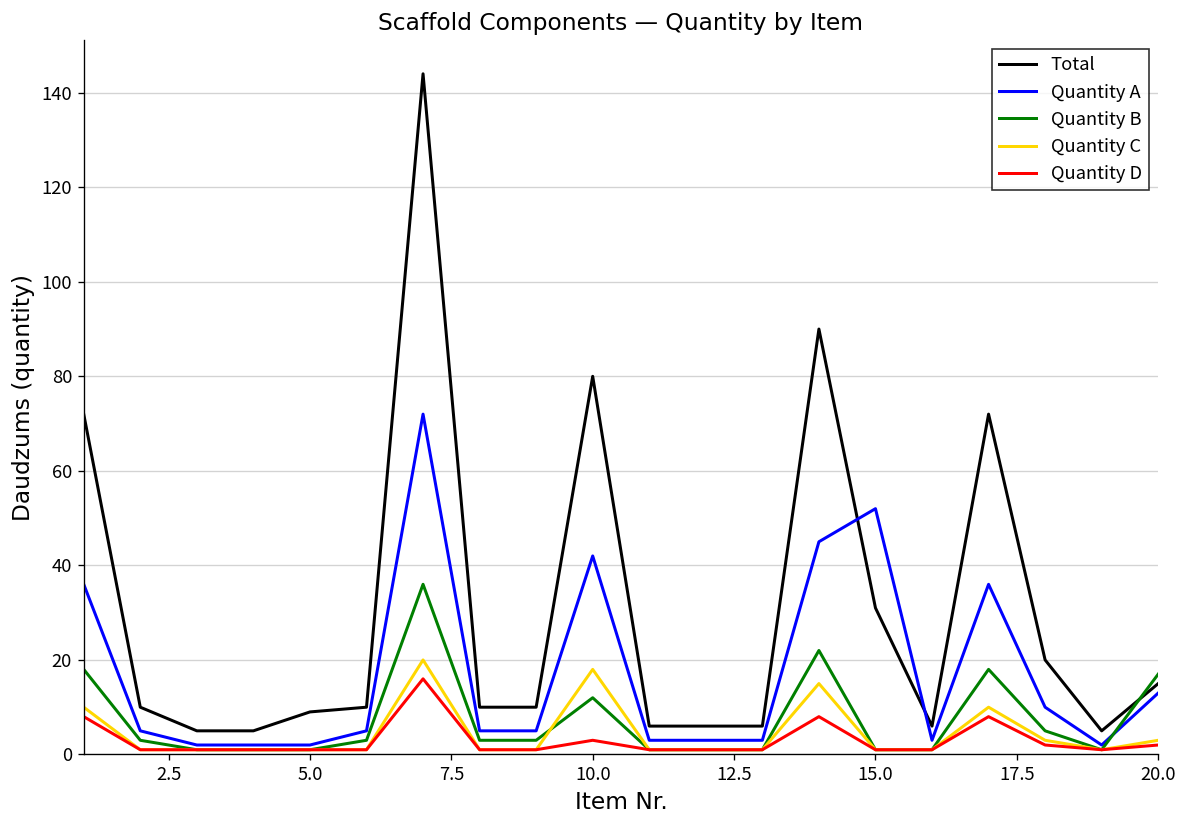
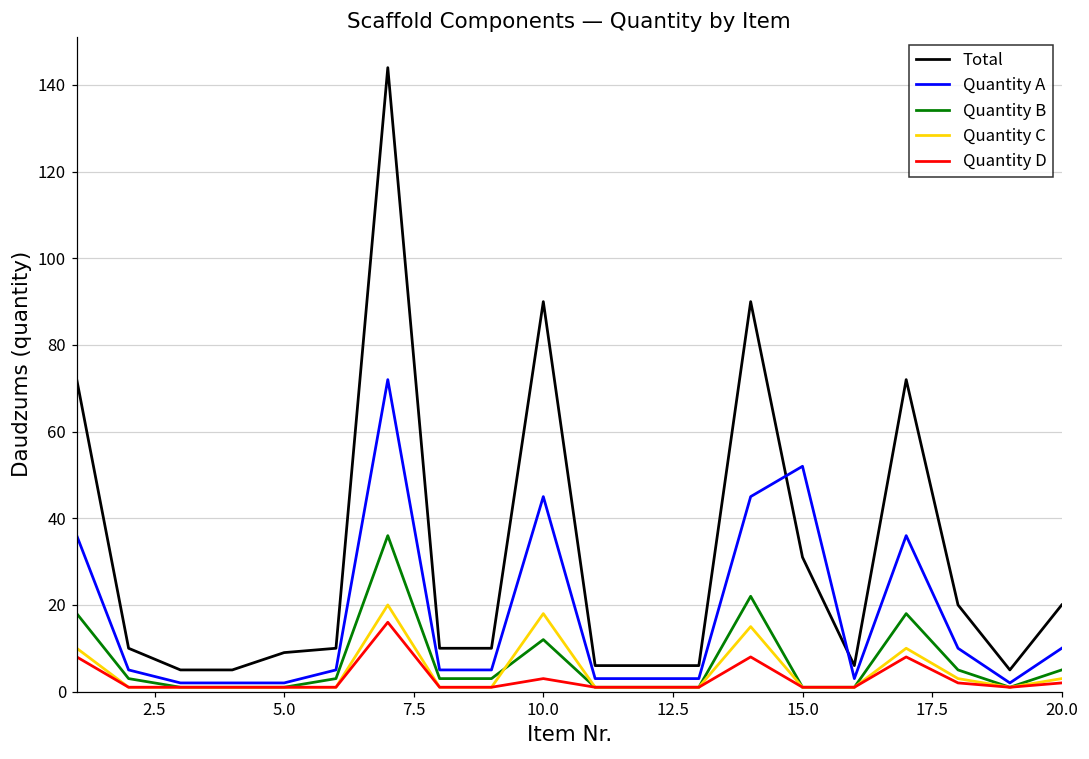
  {
    "Total": {
      "5.0": 9,
-     "10.0": 80,
+     "10.0": 90,
      "15.0": 31,
-     "20.0": 15
+     "20.0": 20
    },
    "Quantity A": {
      "5.0": 2,
-     "10.0": 42,
+     "10.0": 45,
      "15.0": 52,
-     "20.0": 13
+     "20.0": 10
    },
    "Quantity B": {
      "10.0": 12,
-     "20.0": 17
+     "20.0": 5
    },
    "Quantity C": {
      "10.0": 18,
      "20.0": 3
    },
    "Quantity D": {
      "10.0": 3,
      "20.0": 2
    }
  }
